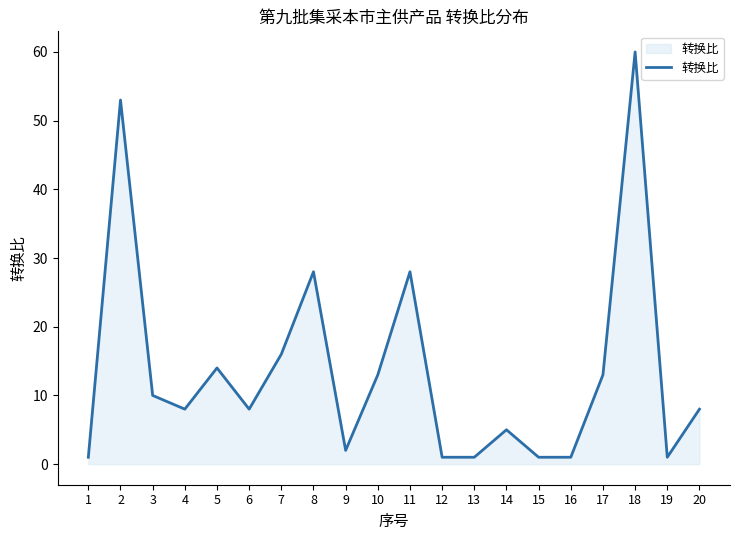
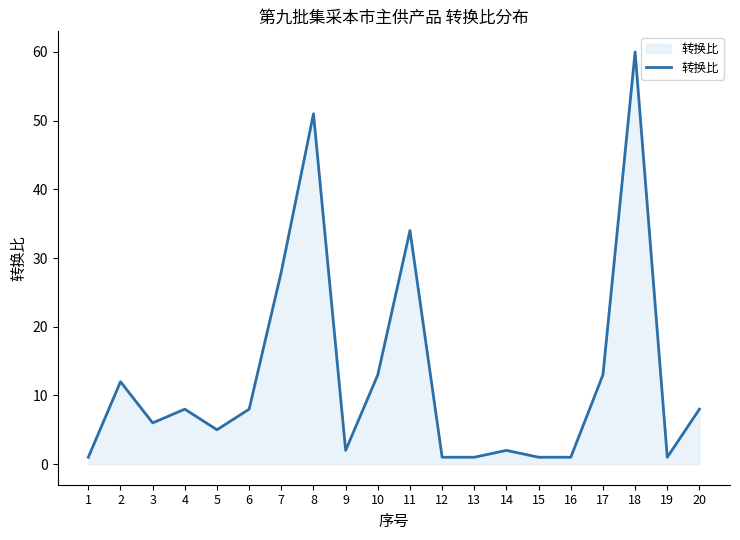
  {
    "1": 1,
-   "2": 53,
-   "3": 10,
+   "2": 12,
+   "3": 6,
    "4": 8,
-   "5": 14,
+   "5": 5,
    "6": 8,
-   "7": 16,
-   "8": 28,
+   "7": 28,
+   "8": 51,
    "9": 2,
    "10": 13,
-   "11": 28,
+   "11": 34,
    "12": 1,
    "13": 1,
-   "14": 5,
+   "14": 2,
    "15": 1,
    "16": 1,
    "17": 13,
    "18": 60,
    "19": 1,
    "20": 8
  }
